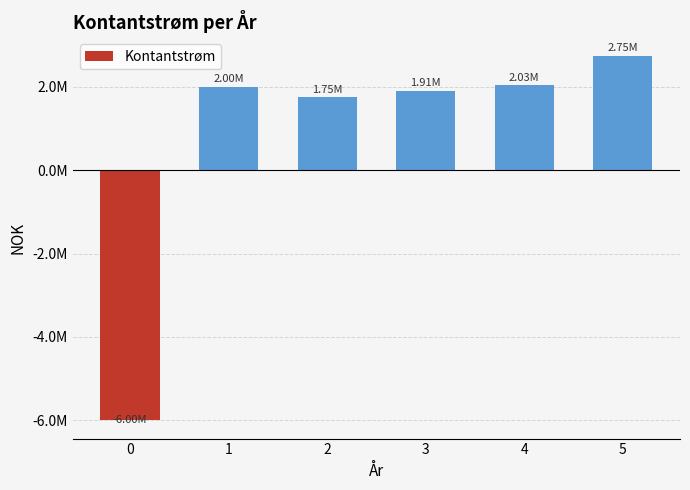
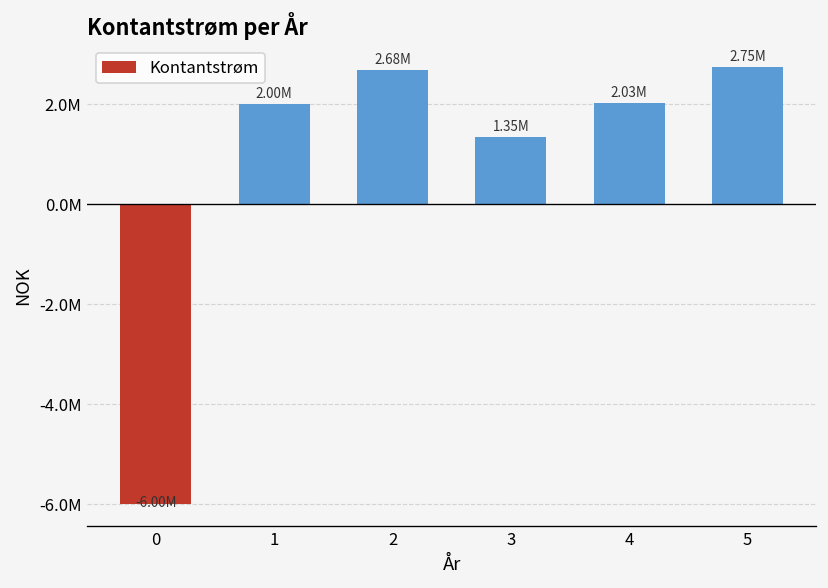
  {
    "0": "-6.00M",
    "1": "2.00M",
-   "2": "1.75M",
-   "3": "1.91M",
+   "2": "2.68M",
+   "3": "1.35M",
    "4": "2.03M",
    "5": "2.75M"
  }
